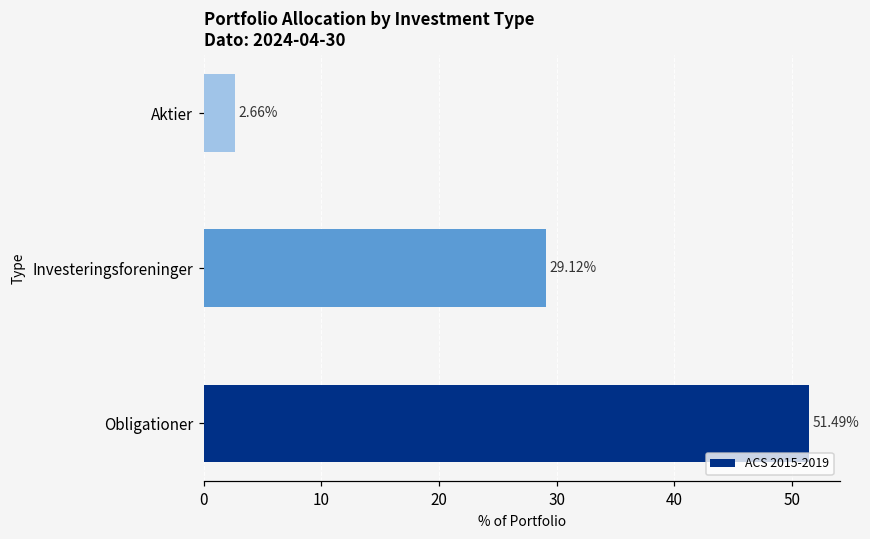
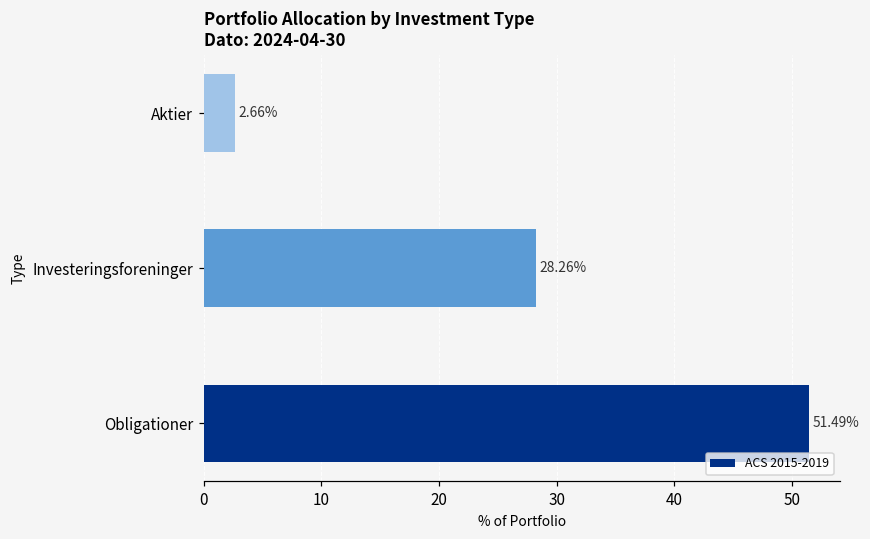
  {
    "Aktier": "2.66%",
-   "Investeringsforeninger": "29.12%",
+   "Investeringsforeninger": "28.26%",
    "Obligationer": "51.49%"
  }
